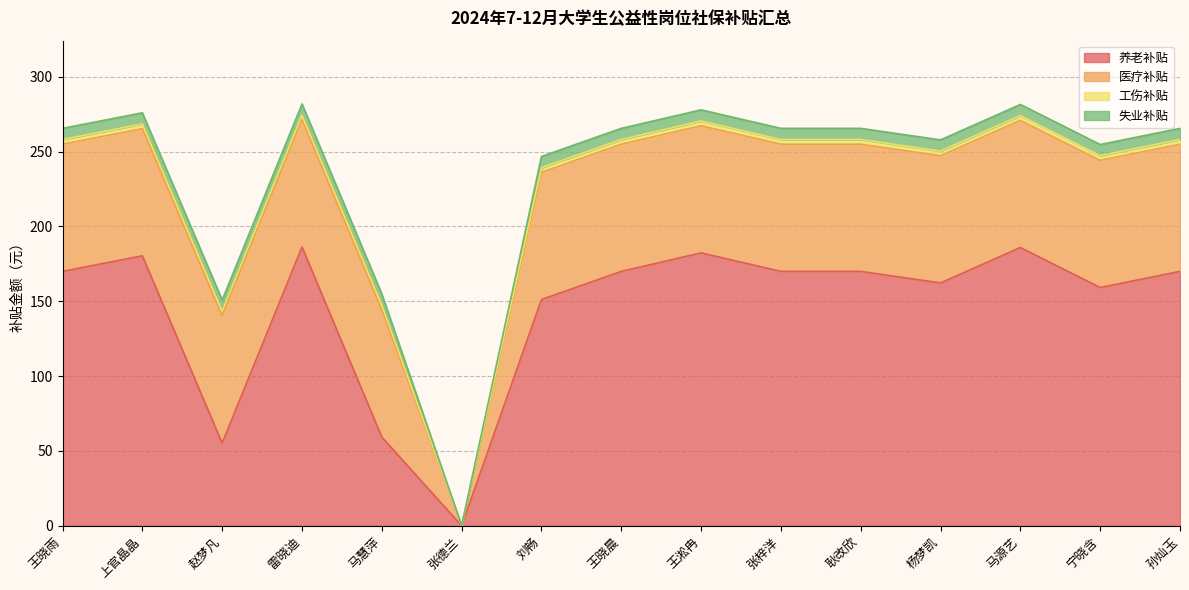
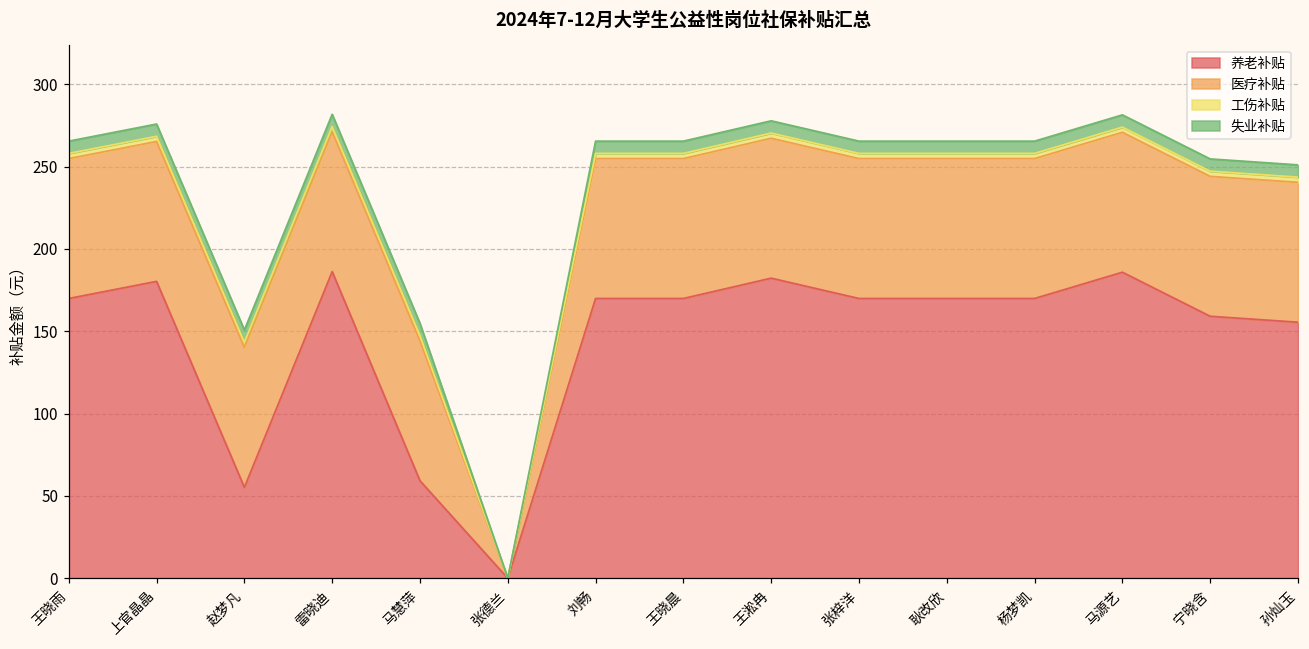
  {
    "养老补贴": {
      "王晓雨": 170,
      "上官晶晶": 180,
      "赵梦凡": 55,
      "雷晓迪": 186,
      "马慧萍": 59,
-     "刘畅": 151,
+     "刘畅": 170,
      "王晓晨": 170,
      "王淞冉": 182,
      "张梓洋": 170,
      "耿改欣": 170,
-     "杨梦凯": 162,
+     "杨梦凯": 170,
      "马源艺": 186,
      "宁晓含": 159,
-     "孙灿玉": 170
+     "孙灿玉": 156
    },
    "医疗补贴": {
      "王晓雨": 85,
      "上官晶晶": 85,
      "赵梦凡": 85,
      "雷晓迪": 85,
      "马慧萍": 85,
      "刘畅": 85,
      "王晓晨": 85,
      "王淞冉": 85,
      "张梓洋": 85,
      "耿改欣": 85,
      "杨梦凯": 85,
      "马源艺": 85,
      "宁晓含": 85,
      "孙灿玉": 85
    },
    "工伤补贴": {
      "王晓雨": 3,
      "上官晶晶": 3,
      "赵梦凡": 3,
      "雷晓迪": 3,
      "马慧萍": 3,
      "刘畅": 3,
      "王晓晨": 3,
      "王淞冉": 3,
      "张梓洋": 3,
      "耿改欣": 3,
      "杨梦凯": 3,
      "马源艺": 3,
      "宁晓含": 3,
      "孙灿玉": 3
    },
    "失业补贴": {
      "王晓雨": 7,
      "上官晶晶": 7,
      "赵梦凡": 7,
      "雷晓迪": 7,
      "马慧萍": 7,
      "刘畅": 7,
      "王晓晨": 7,
      "王淞冉": 7,
      "张梓洋": 7,
      "耿改欣": 7,
      "杨梦凯": 7,
      "马源艺": 7,
      "宁晓含": 7,
      "孙灿玉": 7
    }
  }
